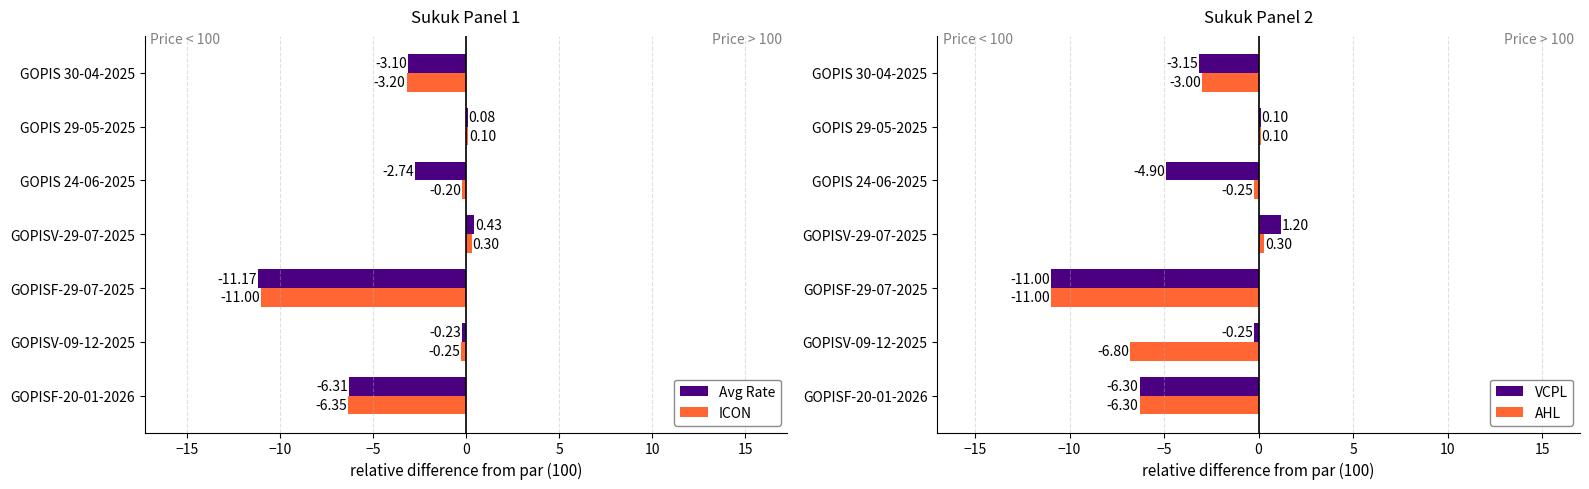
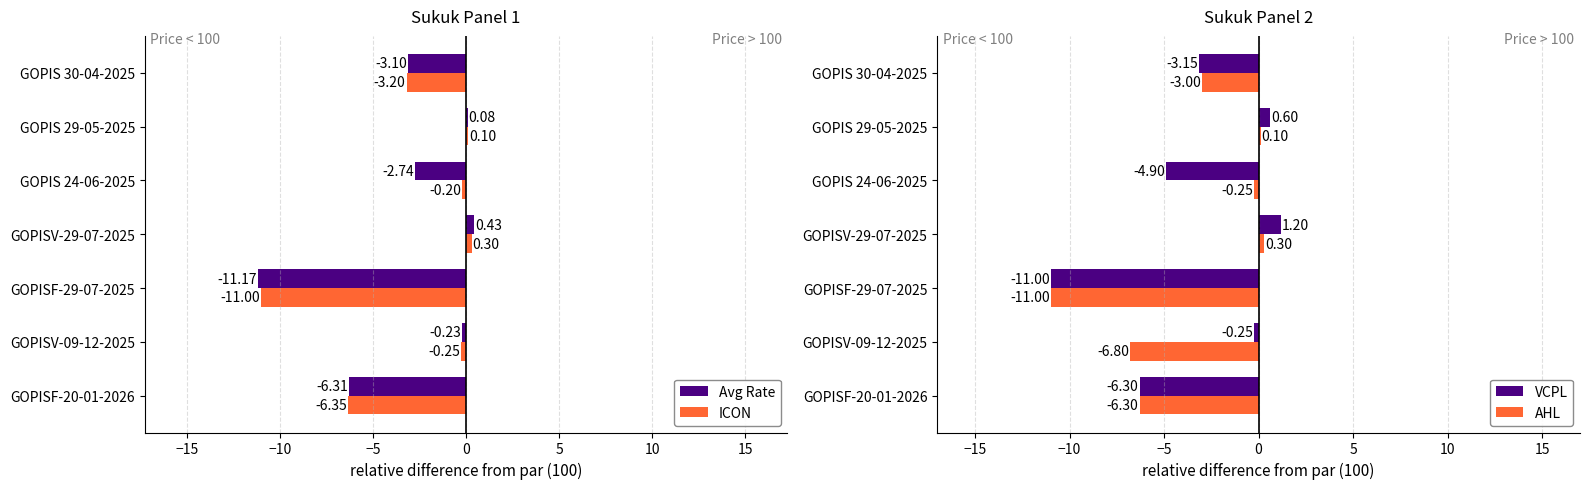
  {
    "Sukuk Panel 1": {
      "Avg Rate": {
        "GOPIS 30-04-2025": -3.10,
        "GOPIS 29-05-2025": 0.08,
        "GOPIS 24-06-2025": -2.74,
        "GOPISV-29-07-2025": 0.43,
        "GOPISF-29-07-2025": -11.17,
        "GOPISV-09-12-2025": -0.23,
        "GOPISF-20-01-2026": -6.31
      },
      "ICON": {
        "GOPIS 30-04-2025": -3.20,
        "GOPIS 29-05-2025": 0.10,
        "GOPIS 24-06-2025": -0.20,
        "GOPISV-29-07-2025": 0.30,
        "GOPISF-29-07-2025": -11.00,
        "GOPISV-09-12-2025": -0.25,
        "GOPISF-20-01-2026": -6.35
      }
    },
    "Sukuk Panel 2": {
      "VCPL": {
        "GOPIS 30-04-2025": -3.15,
-       "GOPIS 29-05-2025": 0.10,
+       "GOPIS 29-05-2025": 0.60,
        "GOPIS 24-06-2025": -4.90,
        "GOPISV-29-07-2025": 1.20,
        "GOPISF-29-07-2025": -11.00,
        "GOPISV-09-12-2025": -0.25,
        "GOPISF-20-01-2026": -6.30
      },
      "AHL": {
        "GOPIS 30-04-2025": -3.00,
        "GOPIS 29-05-2025": 0.10,
        "GOPIS 24-06-2025": -0.25,
        "GOPISV-29-07-2025": 0.30,
        "GOPISF-29-07-2025": -11.00,
        "GOPISV-09-12-2025": -6.80,
        "GOPISF-20-01-2026": -6.30
      }
    }
  }
